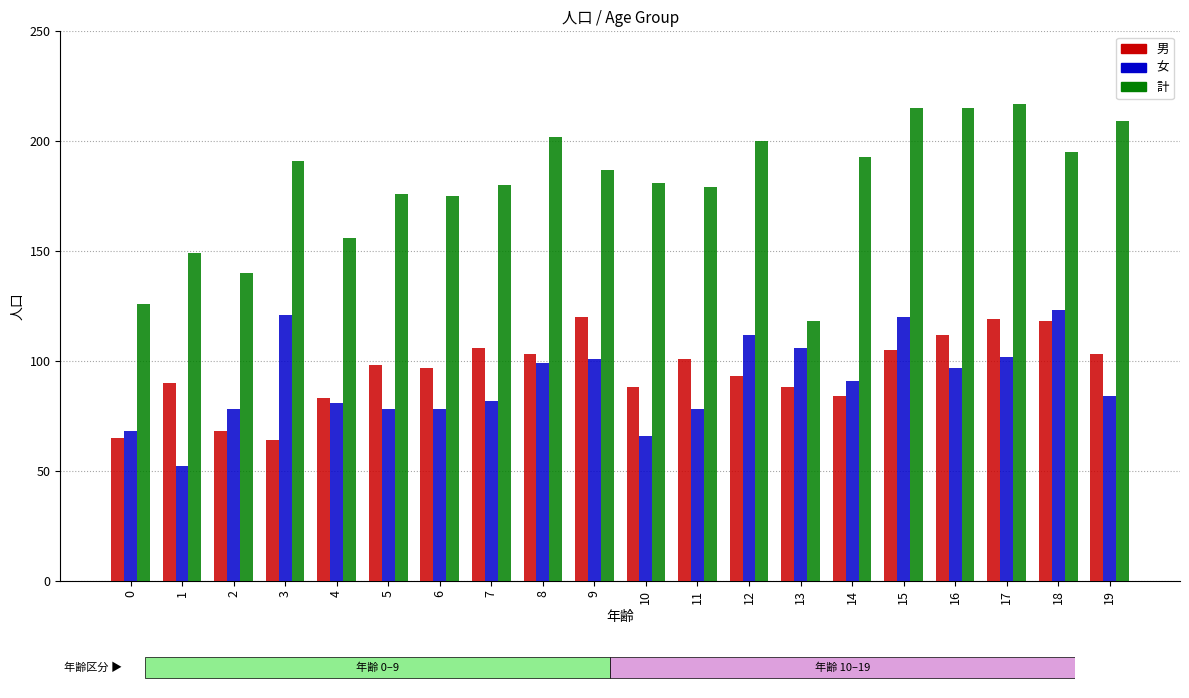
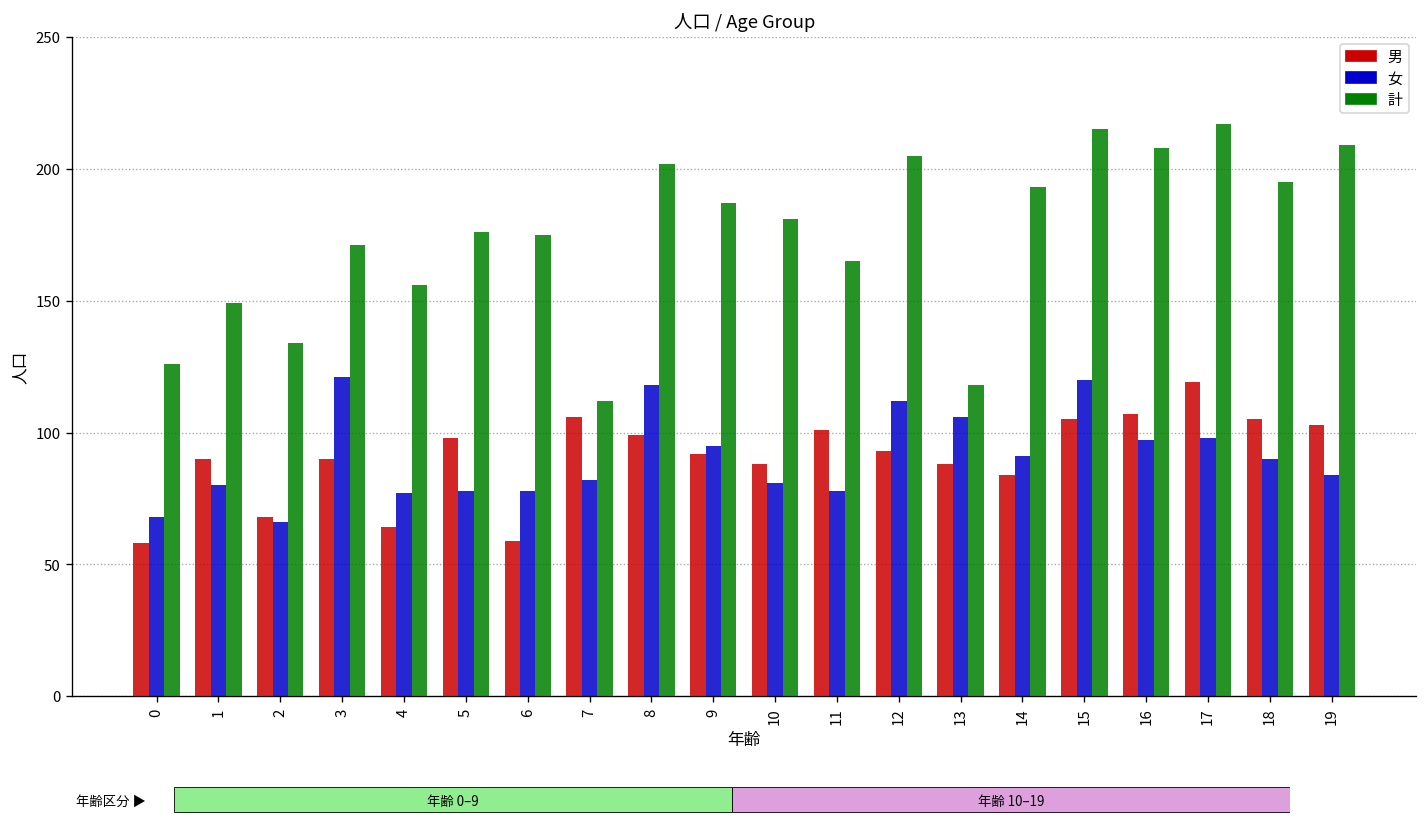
  {
    "男": {
-     "0": 65,
+     "0": 58,
      "1": 90,
      "2": 68,
-     "3": 64,
-     "4": 83,
+     "3": 90,
+     "4": 64,
      "5": 98,
-     "6": 97,
+     "6": 59,
      "7": 106,
-     "8": 103,
-     "9": 120,
+     "8": 99,
+     "9": 92,
      "10": 88,
      "11": 101,
      "12": 93,
      "13": 88,
      "14": 84,
      "15": 105,
-     "16": 112,
+     "16": 107,
      "17": 119,
-     "18": 118,
+     "18": 105,
      "19": 103
    },
    "女": {
      "0": 68,
-     "1": 52,
-     "2": 78,
+     "1": 80,
+     "2": 66,
      "3": 121,
-     "4": 81,
+     "4": 77,
      "5": 78,
      "6": 78,
      "7": 82,
-     "8": 99,
-     "9": 101,
-     "10": 66,
+     "8": 118,
+     "9": 95,
+     "10": 81,
      "11": 78,
      "12": 112,
      "13": 106,
      "14": 91,
      "15": 120,
      "16": 97,
-     "17": 102,
-     "18": 123,
+     "17": 98,
+     "18": 90,
      "19": 84
    },
    "計": {
      "0": 126,
      "1": 149,
-     "2": 140,
-     "3": 191,
+     "2": 134,
+     "3": 171,
      "4": 156,
      "5": 176,
      "6": 175,
-     "7": 180,
+     "7": 112,
      "8": 202,
      "9": 187,
      "10": 181,
-     "11": 179,
-     "12": 200,
+     "11": 165,
+     "12": 205,
      "13": 118,
      "14": 193,
      "15": 215,
-     "16": 215,
+     "16": 208,
      "17": 217,
      "18": 195,
      "19": 209
    }
  }
